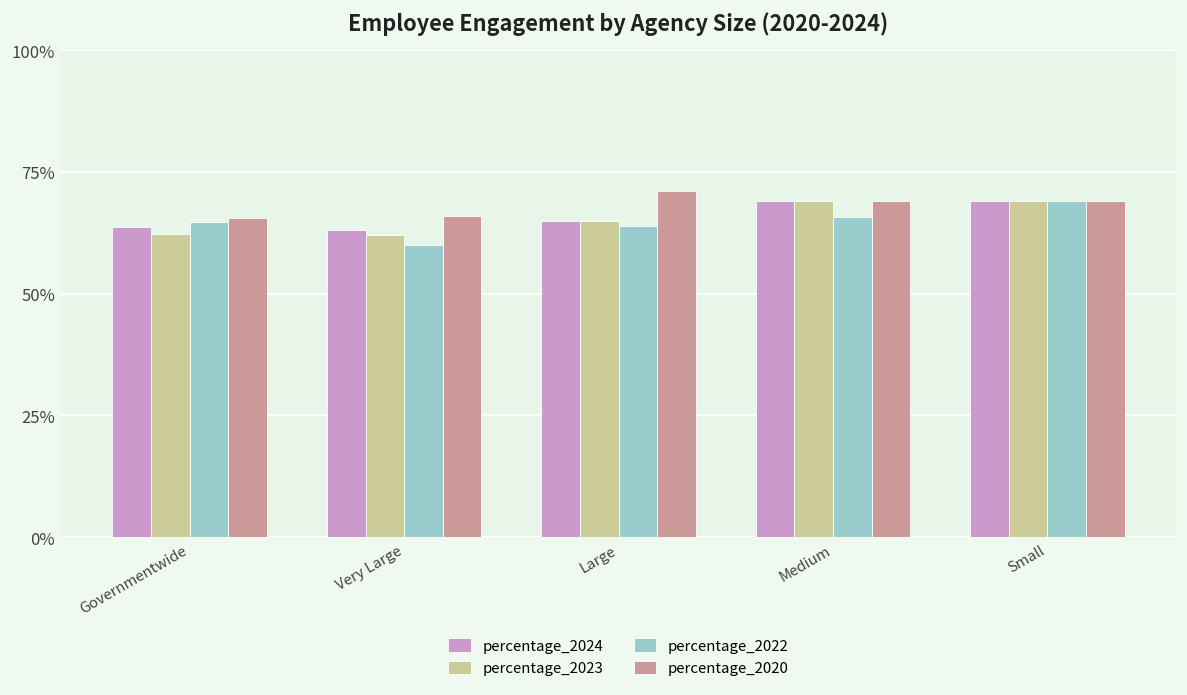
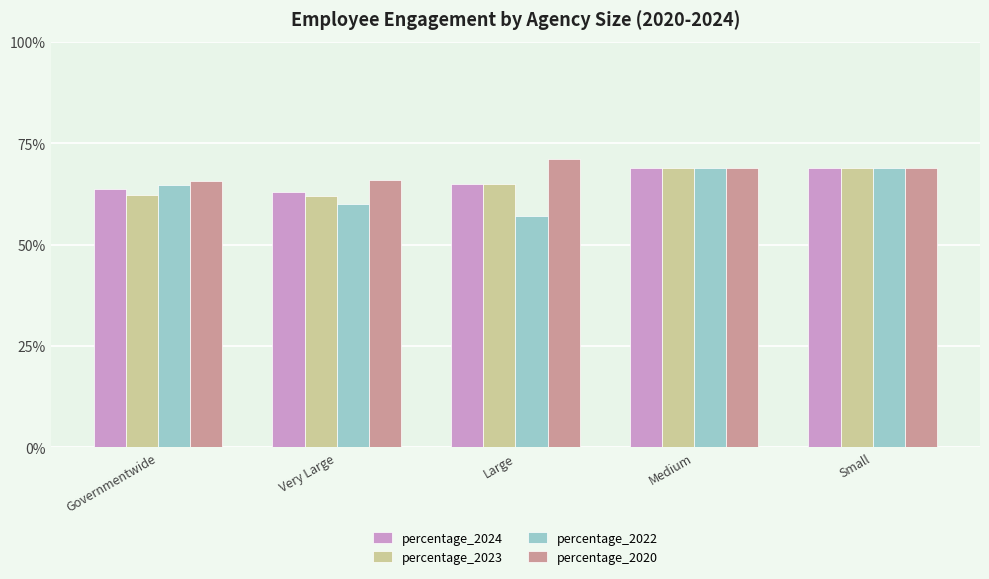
  {
    "percentage_2022": {
      "Governmentwide": "65%",
      "Very Large": "60%",
-     "Large": "64%",
-     "Medium": "66%",
+     "Large": "57%",
+     "Medium": "69%",
      "Small": "69%"
    }
  }
